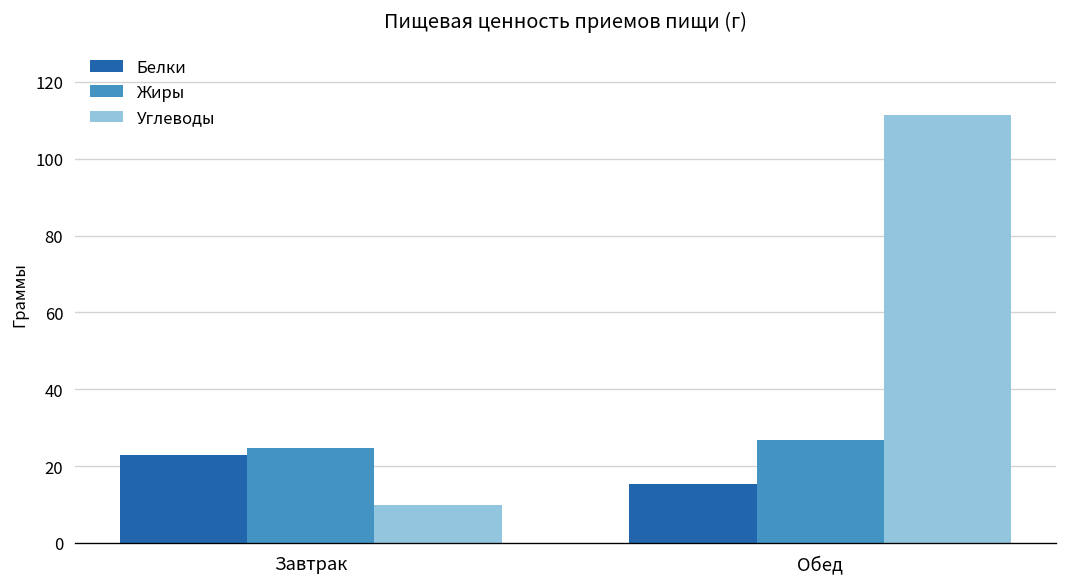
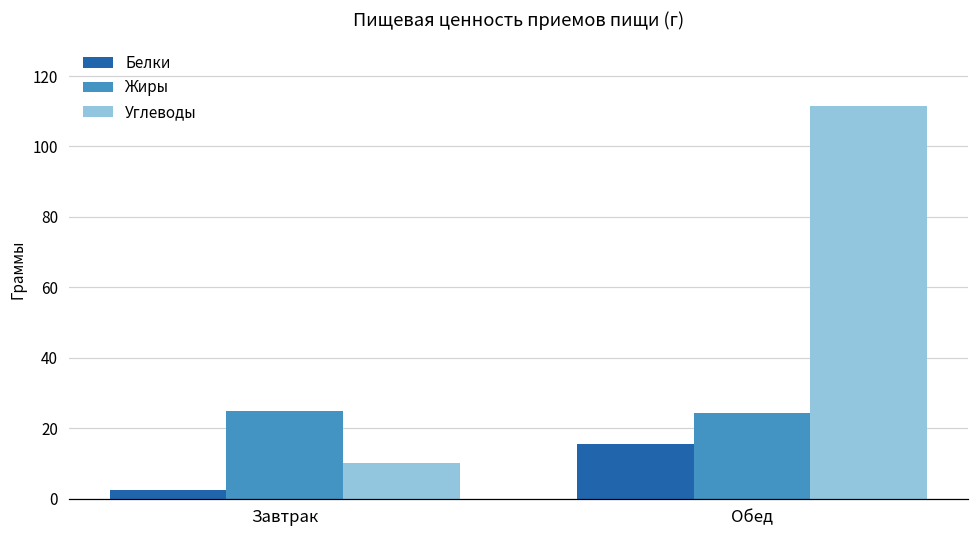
  {
    "Белки": {
-     "Завтрак": 23,
+     "Завтрак": 2,
      "Обед": 15
    },
    "Жиры": {
      "Завтрак": 25,
-     "Обед": 27
+     "Обед": 24
    },
    "Углеводы": {
      "Завтрак": 10,
      "Обед": 111
    }
  }
